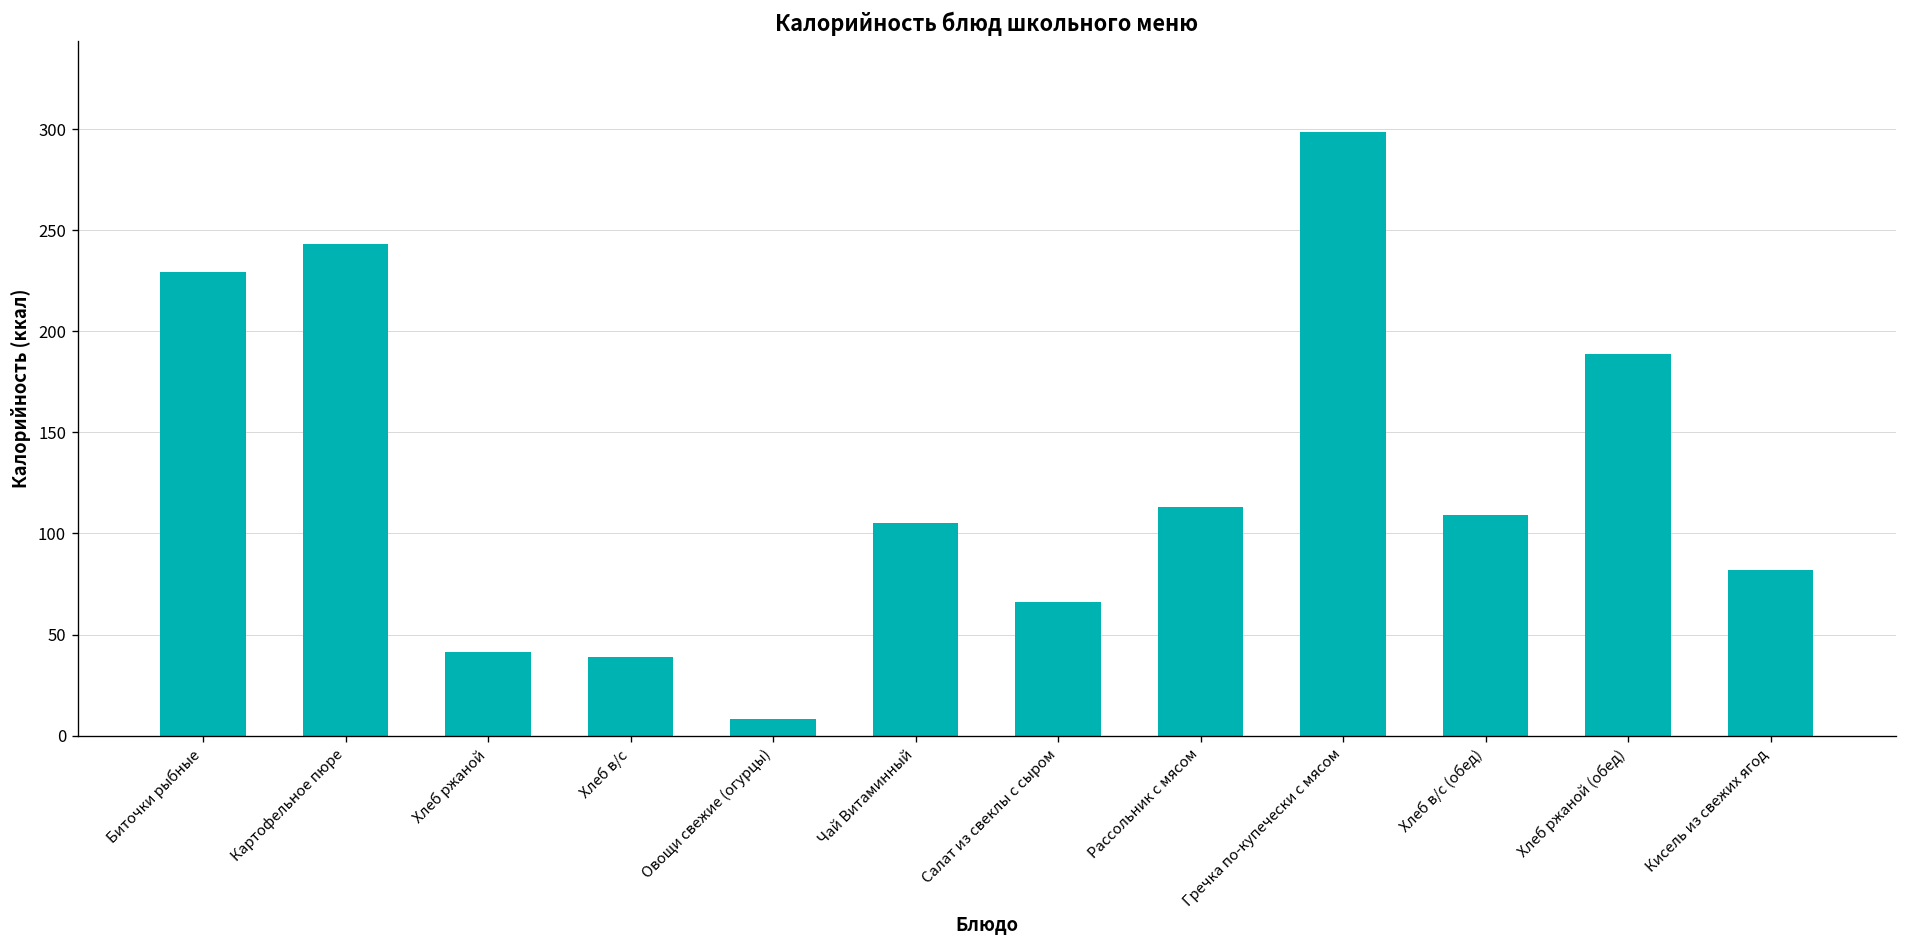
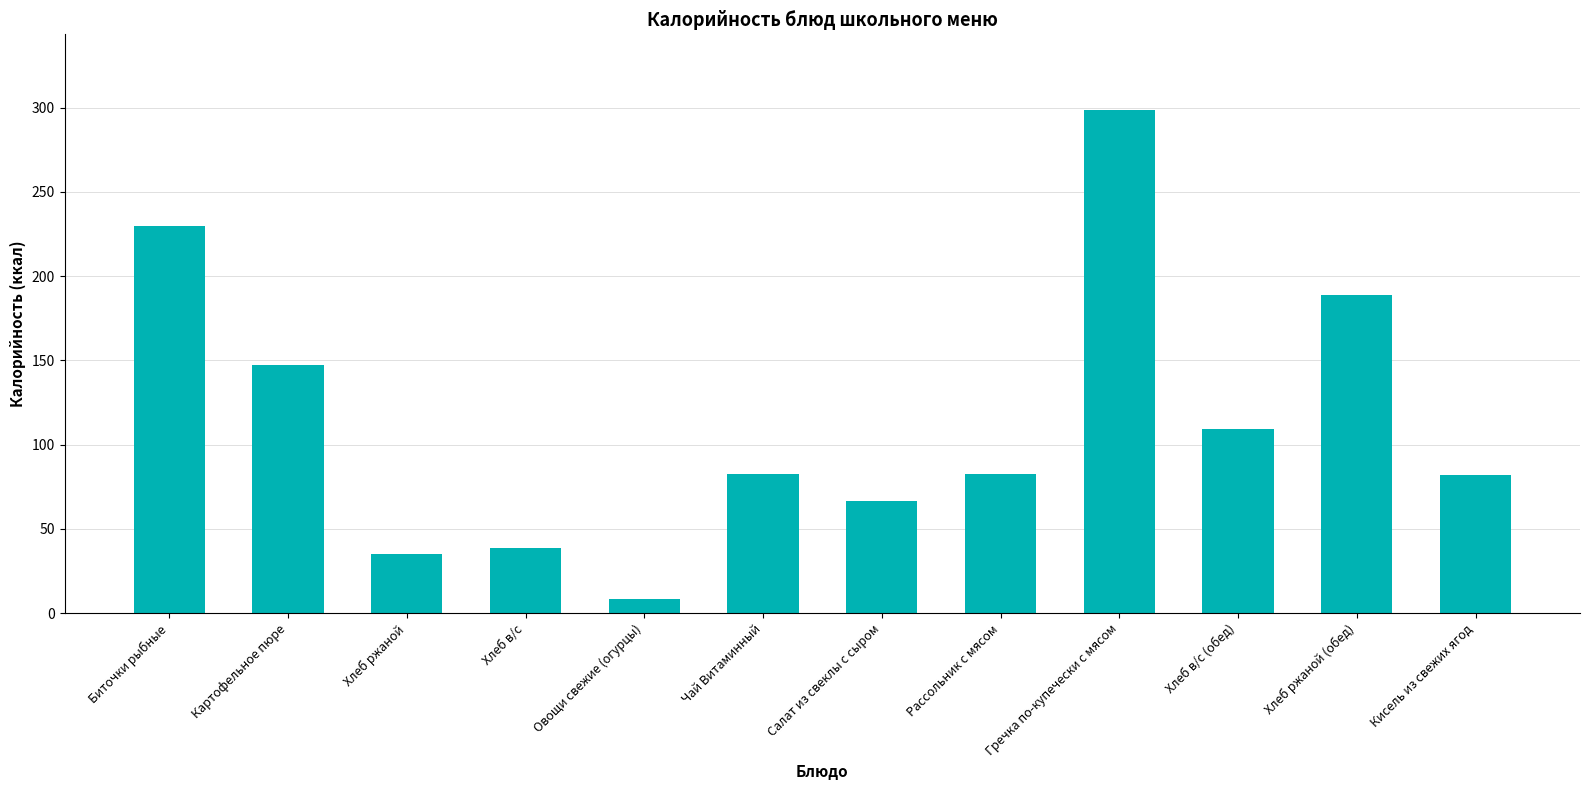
  {
    "Биточки рыбные": 230,
-   "Картофельное пюре": 243,
-   "Хлеб ржаной": 41,
+   "Картофельное пюре": 147,
+   "Хлеб ржаной": 35,
    "Хлеб в/с": 39,
    "Овощи свежие (огурцы)": 8,
-   "Чай Витаминный": 105,
+   "Чай Витаминный": 83,
    "Салат из свеклы с сыром": 66,
-   "Рассольник с мясом": 113,
+   "Рассольник с мясом": 83,
    "Гречка по-купечески с мясом": 299,
    "Хлеб в/с (обед)": 109,
    "Хлеб ржаной (обед)": 189,
    "Кисель из свежих ягод": 82
  }
